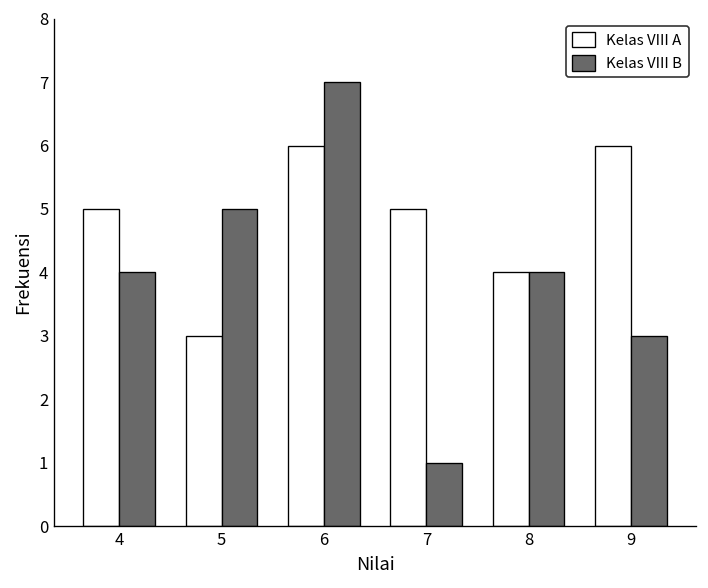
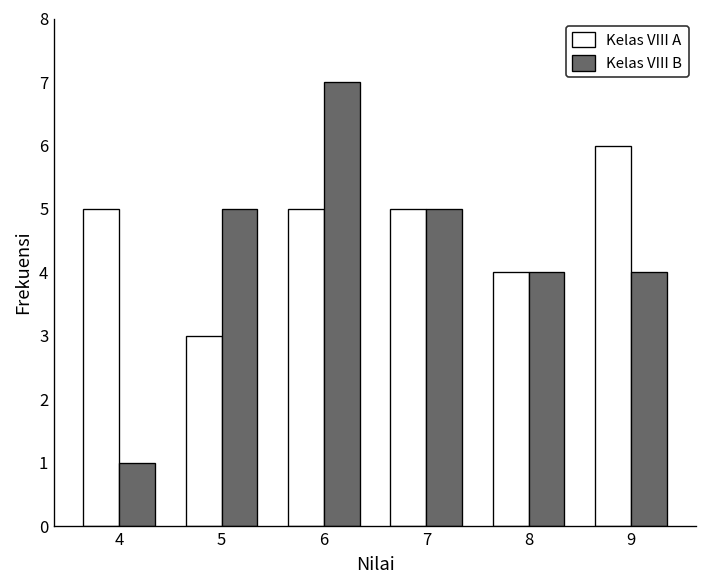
  {
    "Kelas VIII A": {
      "4": 5,
      "5": 3,
-     "6": 6,
+     "6": 5,
      "7": 5,
      "8": 4,
      "9": 6
    },
    "Kelas VIII B": {
-     "4": 4,
+     "4": 1,
      "5": 5,
      "6": 7,
-     "7": 1,
+     "7": 5,
      "8": 4,
-     "9": 3
+     "9": 4
    }
  }
